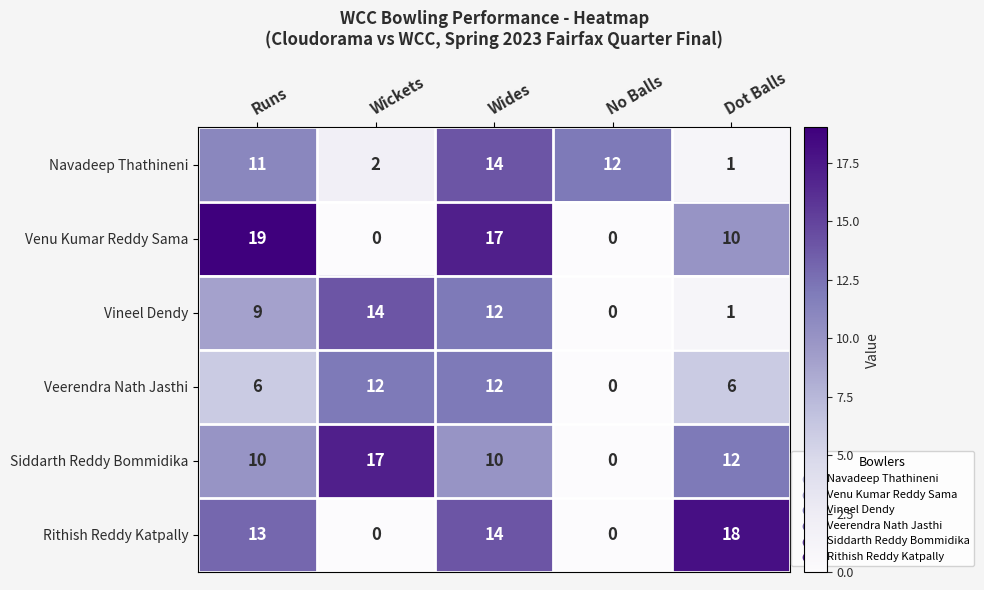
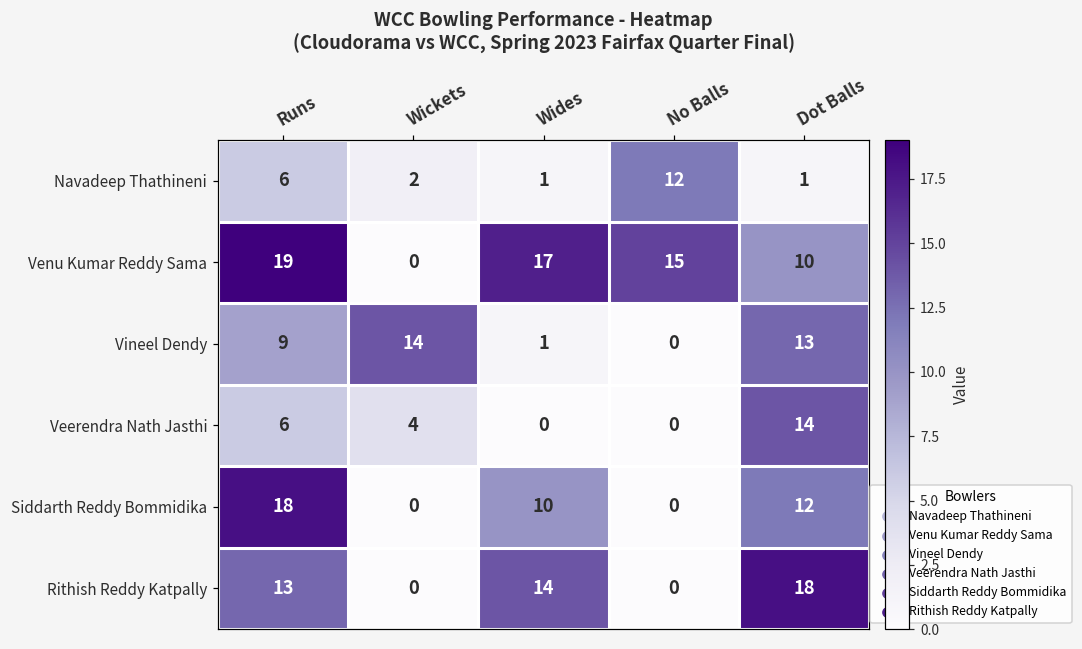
  {
    "Navadeep Thathineni": {
-     "Runs": 11,
+     "Runs": 6,
      "Wickets": 2,
-     "Wides": 14,
+     "Wides": 1,
      "No Balls": 12,
      "Dot Balls": 1
    },
    "Venu Kumar Reddy Sama": {
      "Runs": 19,
      "Wickets": 0,
      "Wides": 17,
-     "No Balls": 0,
+     "No Balls": 15,
      "Dot Balls": 10
    },
    "Vineel Dendy": {
      "Runs": 9,
      "Wickets": 14,
-     "Wides": 12,
+     "Wides": 1,
      "No Balls": 0,
-     "Dot Balls": 1
+     "Dot Balls": 13
    },
    "Veerendra Nath Jasthi": {
      "Runs": 6,
-     "Wickets": 12,
-     "Wides": 12,
+     "Wickets": 4,
+     "Wides": 0,
      "No Balls": 0,
-     "Dot Balls": 6
+     "Dot Balls": 14
    },
    "Siddarth Reddy Bommidika": {
-     "Runs": 10,
-     "Wickets": 17,
+     "Runs": 18,
+     "Wickets": 0,
      "Wides": 10,
      "No Balls": 0,
      "Dot Balls": 12
    },
    "Rithish Reddy Katpally": {
      "Runs": 13,
      "Wickets": 0,
      "Wides": 14,
      "No Balls": 0,
      "Dot Balls": 18
    }
  }
